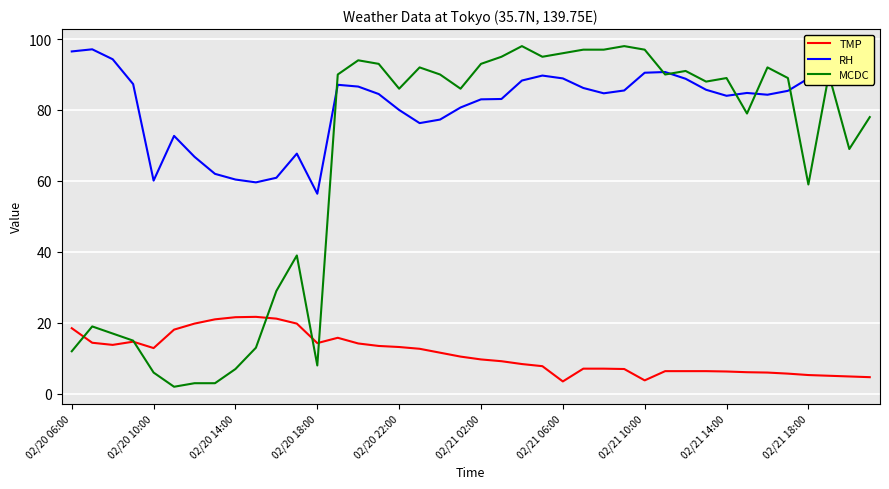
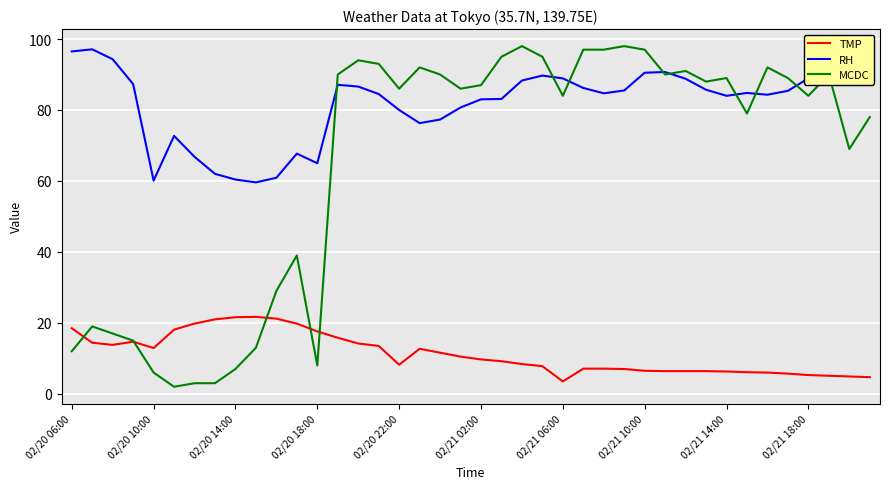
  {
    "TMP": {
      "02/20 06:00": 19,
      "02/20 10:00": 13,
      "02/20 14:00": 22,
-     "02/20 18:00": 14,
-     "02/20 22:00": 13,
+     "02/20 18:00": 18,
+     "02/20 22:00": 8,
      "02/21 02:00": 10,
      "02/21 06:00": 4,
-     "02/21 10:00": 4,
+     "02/21 10:00": 7,
      "02/21 14:00": 6,
      "02/21 18:00": 5
    },
    "RH": {
      "02/20 06:00": 97,
      "02/20 10:00": 60,
      "02/20 14:00": 60,
-     "02/20 18:00": 56,
+     "02/20 18:00": 65,
      "02/20 22:00": 80,
      "02/21 02:00": 83,
      "02/21 06:00": 89,
      "02/21 10:00": 91,
      "02/21 14:00": 84
    },
    "MCDC": {
      "02/20 06:00": 12,
      "02/20 10:00": 6,
      "02/20 14:00": 7,
      "02/20 18:00": 8,
      "02/20 22:00": 86,
-     "02/21 02:00": 93,
-     "02/21 06:00": 96,
+     "02/21 02:00": 87,
+     "02/21 06:00": 84,
      "02/21 10:00": 97,
      "02/21 14:00": 89,
-     "02/21 18:00": 59
+     "02/21 18:00": 84
    }
  }
